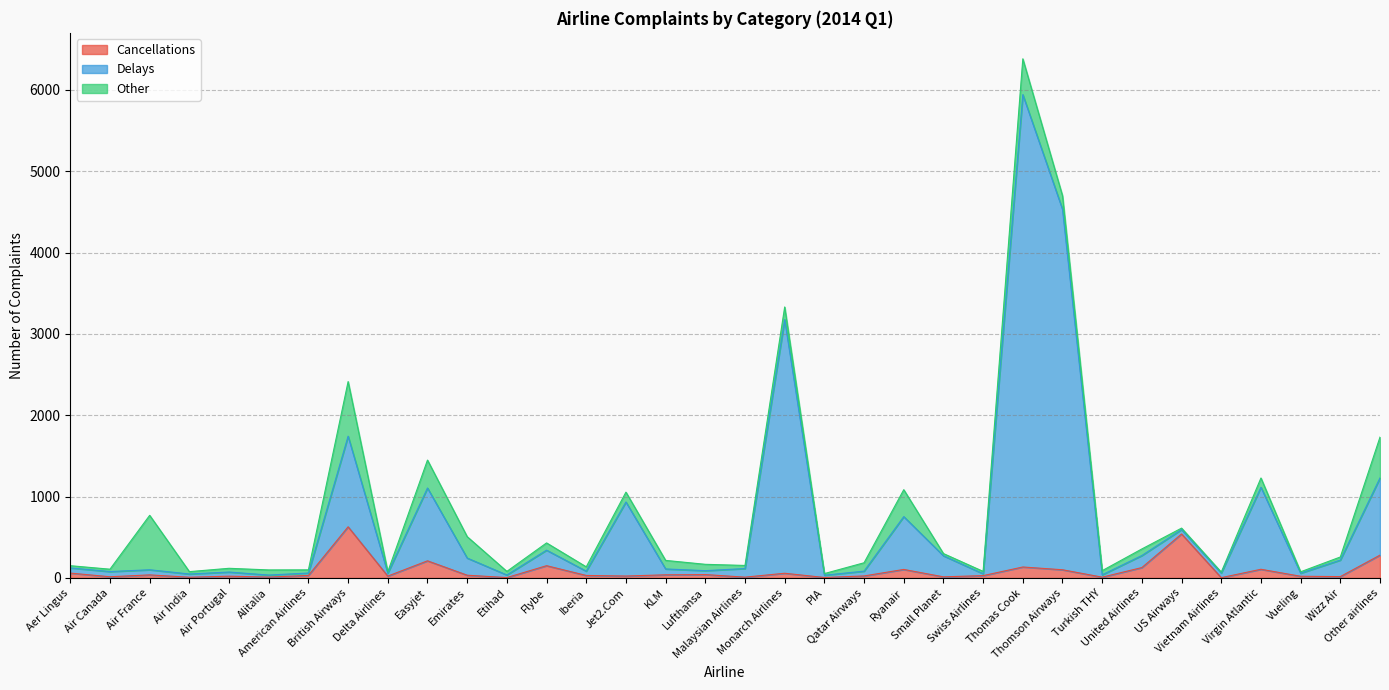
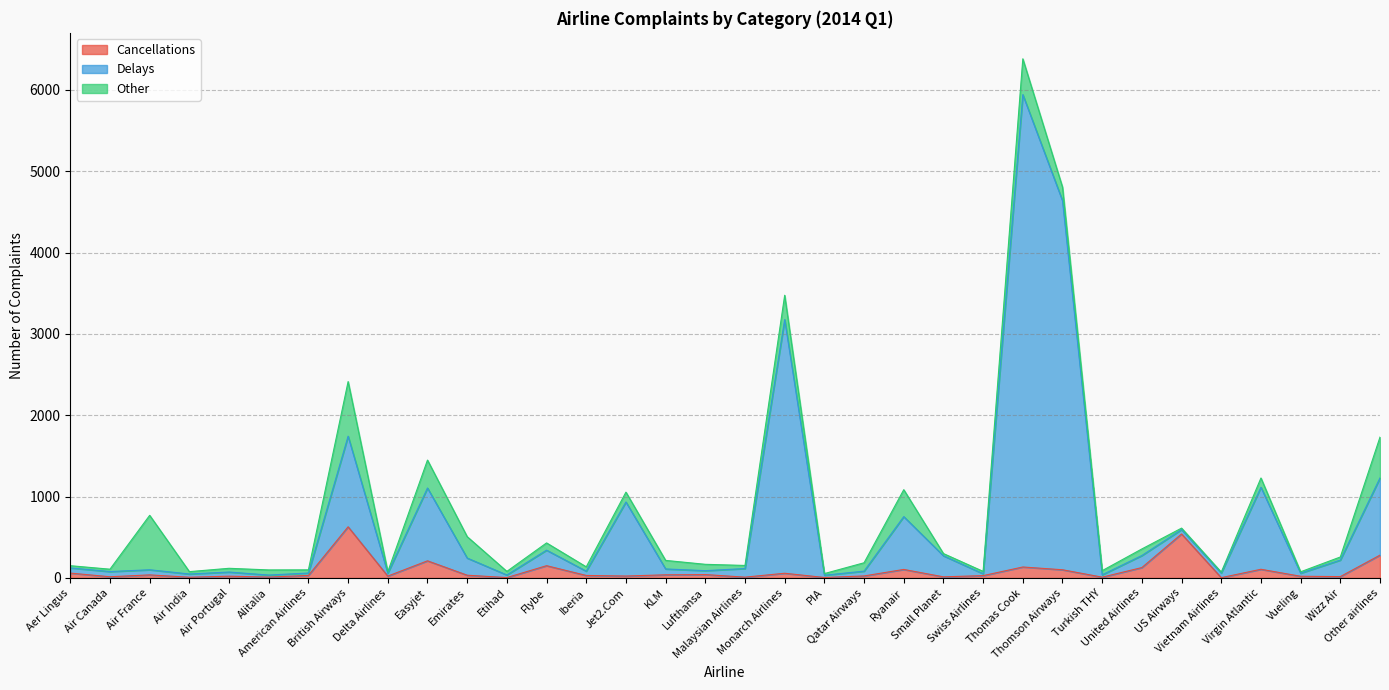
  {
    "Cancellations": {
      "Aer Lingus": 100,
      "Air Canada": 0,
      "Air France": 0,
      "Air India": 0,
      "Air Portugal": 0,
      "British Airways": 600,
      "Delta Airlines": 0,
      "Easyjet": 200,
      "Emirates": 0,
      "Etihad": 0,
      "Flybe": 200,
      "Iberia": 0,
      "Jet2.Com": 0,
      "KLM": 0,
      "Lufthansa": 0,
      "Malaysian Airlines": 0,
      "Monarch Airlines": 100,
      "Qatar Airways": 0,
      "Ryanair": 100,
      "Small Planet": 0,
      "Thomas Cook": 100,
      "Thomson Airways": 100,
      "United Airlines": 100,
      "US Airways": 500,
      "Vietnam Airlines": 0,
      "Virgin Atlantic": 100,
      "Vueling": 0,
      "Wizz Air": 0,
      "Other airlines": 300
    },
    "Delays": {
      "Air France": 100,
      "Air Portugal": 100,
      "British Airways": 1100,
      "Easyjet": 900,
      "Emirates": 200,
      "Etihad": 0,
      "Flybe": 200,
      "Iberia": 100,
      "Jet2.Com": 900,
      "KLM": 100,
      "Lufthansa": 0,
      "Malaysian Airlines": 100,
      "Monarch Airlines": 3100,
      "Qatar Airways": 100,
      "Ryanair": 600,
      "Thomas Cook": 5800,
-     "Thomson Airways": 4400,
+     "Thomson Airways": 4500,
      "United Airlines": 100,
      "Virgin Atlantic": 1000,
      "Wizz Air": 200,
      "Other airlines": 900
    },
    "Other": {
      "Air France": 700,
      "Air Portugal": 0,
      "Alitalia": 100,
      "American Airlines": 0,
      "British Airways": 700,
      "Easyjet": 300,
      "Emirates": 300,
      "Etihad": 0,
      "Flybe": 100,
      "Iberia": 100,
      "Jet2.Com": 100,
      "KLM": 100,
      "Lufthansa": 100,
      "Malaysian Airlines": 0,
-     "Monarch Airlines": 200,
+     "Monarch Airlines": 300,
      "Qatar Airways": 100,
      "Ryanair": 300,
      "Thomas Cook": 400,
      "Thomson Airways": 200,
      "Turkish THY": 100,
      "United Airlines": 100,
      "Virgin Atlantic": 100,
      "Wizz Air": 0,
      "Other airlines": 500
    }
  }
